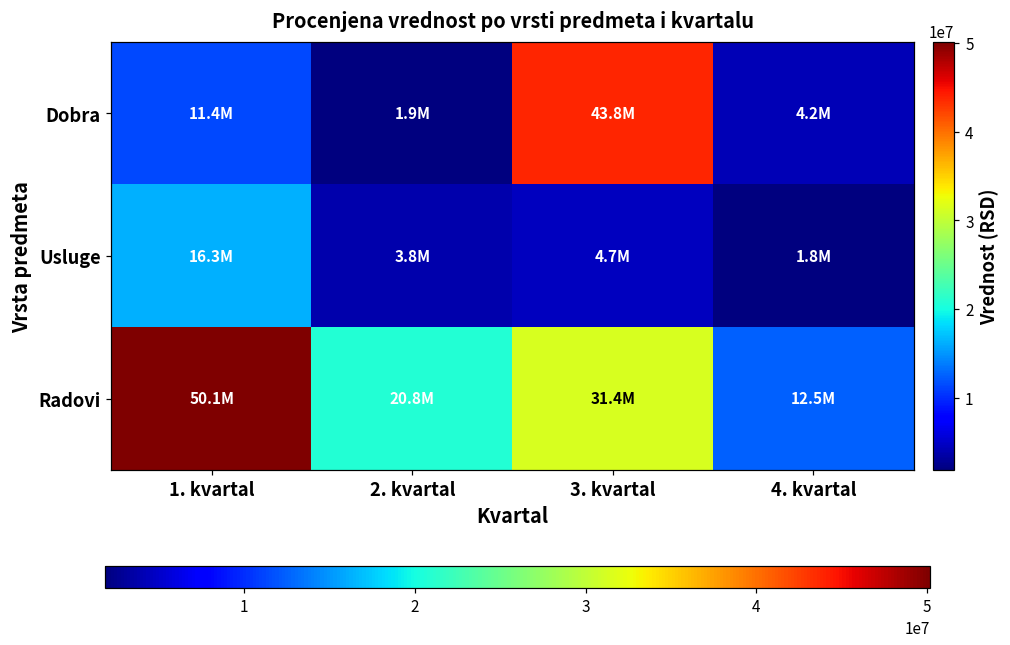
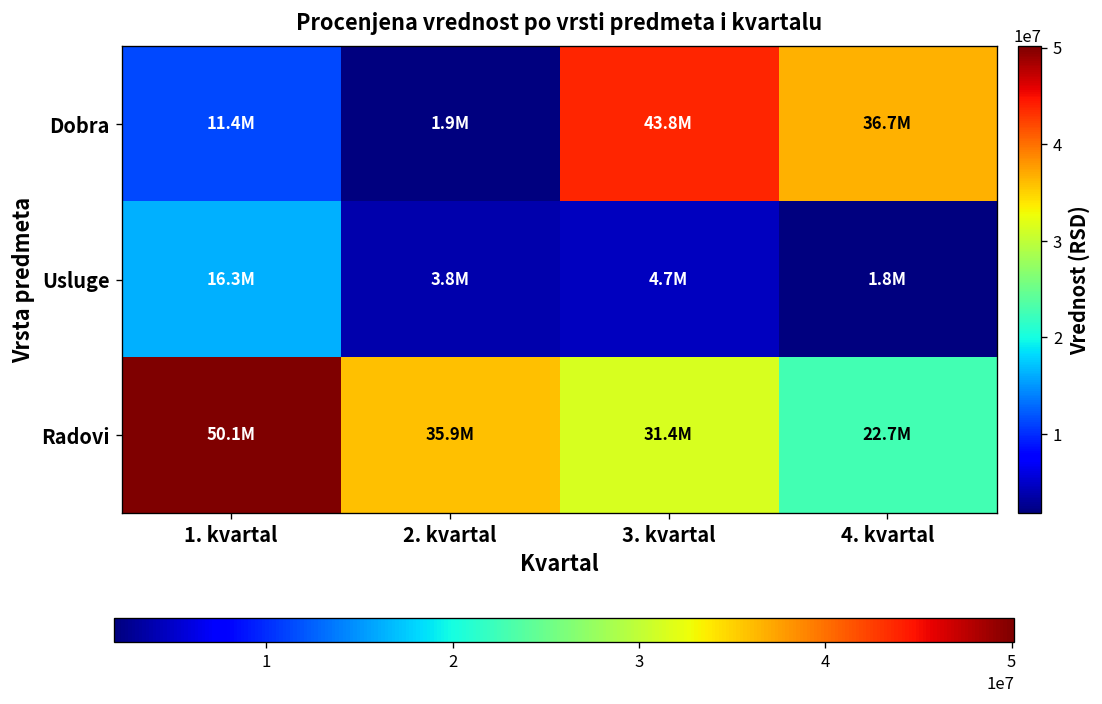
  {
    "Dobra": {
      "1. kvartal": "11.4M",
      "2. kvartal": "1.9M",
      "3. kvartal": "43.8M",
-     "4. kvartal": "4.2M"
+     "4. kvartal": "36.7M"
    },
    "Usluge": {
      "1. kvartal": "16.3M",
      "2. kvartal": "3.8M",
      "3. kvartal": "4.7M",
      "4. kvartal": "1.8M"
    },
    "Radovi": {
      "1. kvartal": "50.1M",
-     "2. kvartal": "20.8M",
+     "2. kvartal": "35.9M",
      "3. kvartal": "31.4M",
-     "4. kvartal": "12.5M"
+     "4. kvartal": "22.7M"
    }
  }
